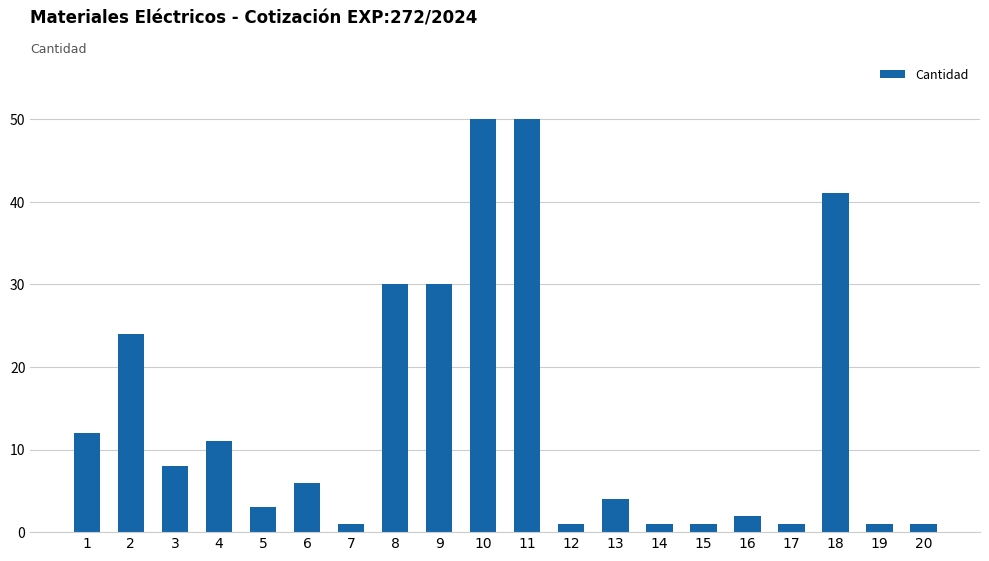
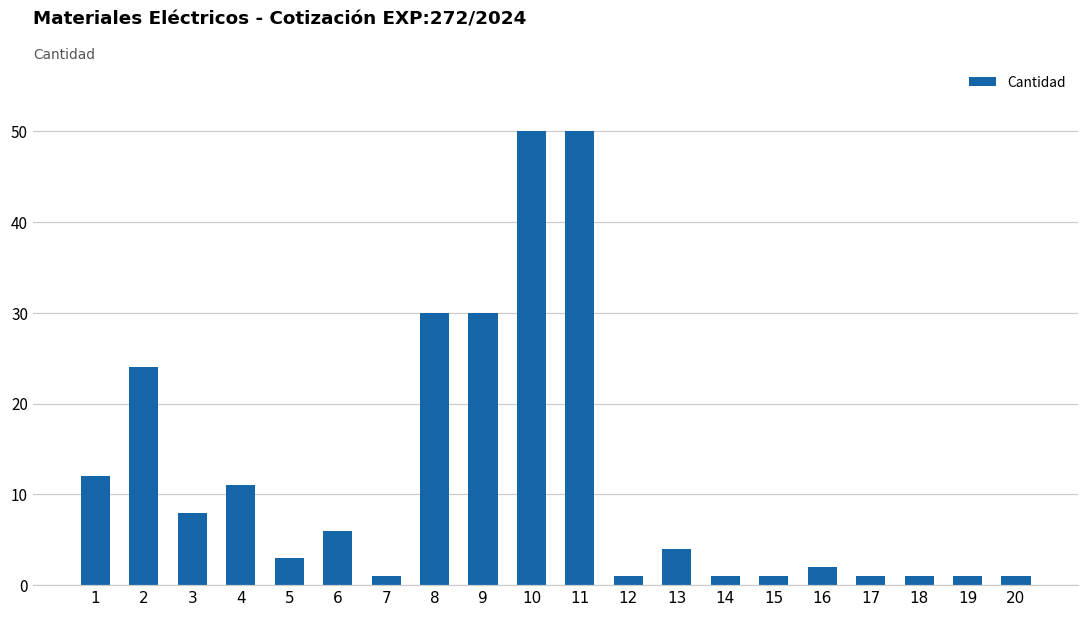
  {
    "1": 12,
    "2": 24,
    "3": 8,
    "4": 11,
    "5": 3,
    "6": 6,
    "7": 1,
    "8": 30,
    "9": 30,
    "10": 50,
    "11": 50,
    "12": 1,
    "13": 4,
    "14": 1,
    "15": 1,
    "16": 2,
    "17": 1,
-   "18": 41,
+   "18": 1,
    "19": 1,
    "20": 1
  }
